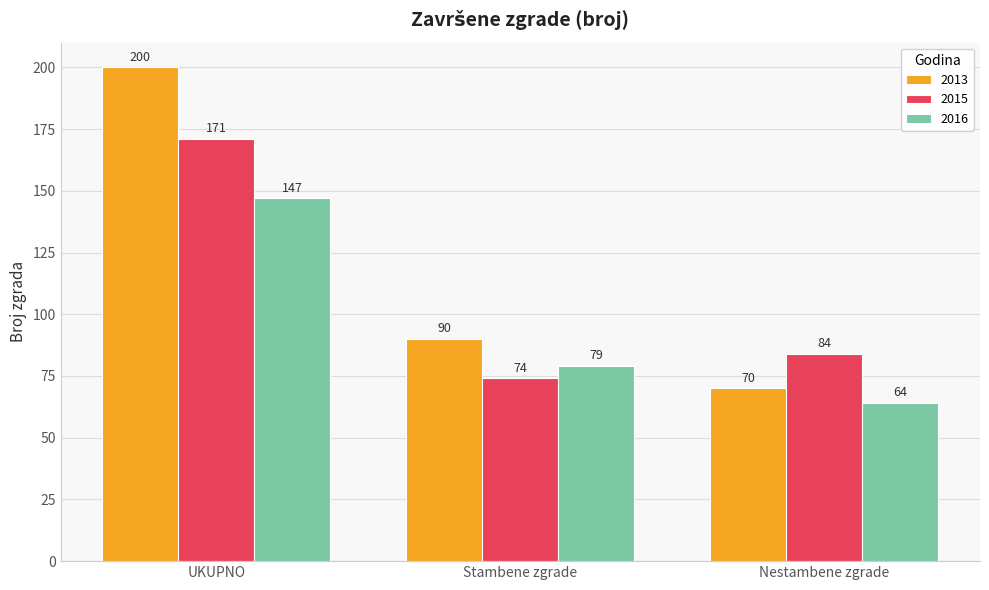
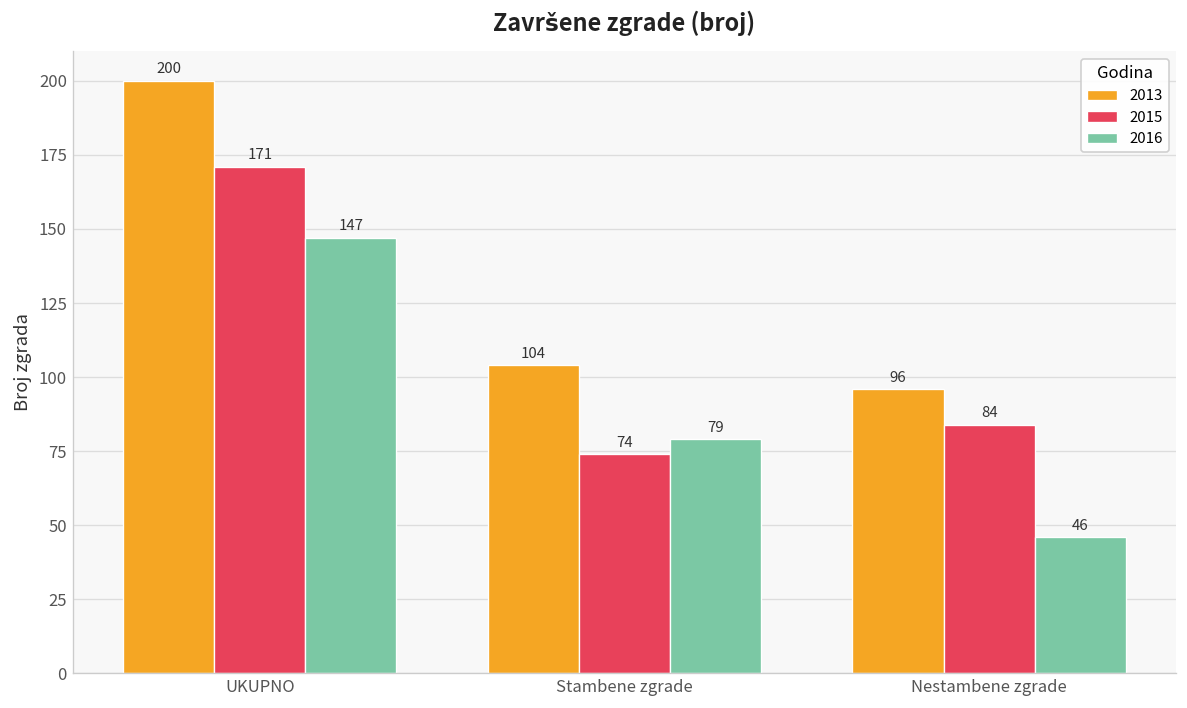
  {
    "2013": {
      "UKUPNO": 200,
-     "Stambene zgrade": 90,
-     "Nestambene zgrade": 70
+     "Stambene zgrade": 104,
+     "Nestambene zgrade": 96
    },
    "2015": {
      "UKUPNO": 171,
      "Stambene zgrade": 74,
      "Nestambene zgrade": 84
    },
    "2016": {
      "UKUPNO": 147,
      "Stambene zgrade": 79,
-     "Nestambene zgrade": 64
+     "Nestambene zgrade": 46
    }
  }
